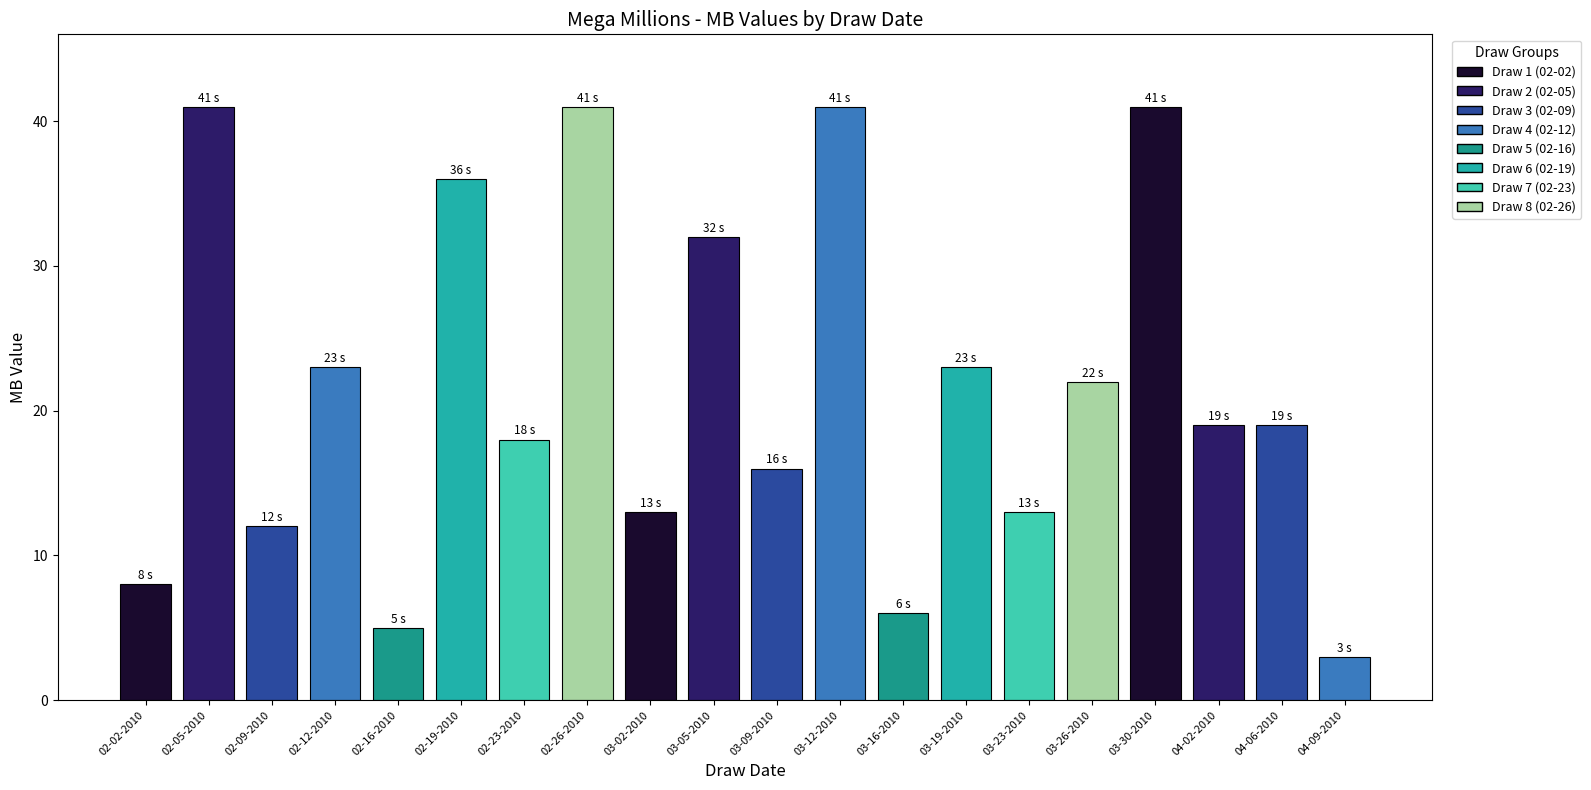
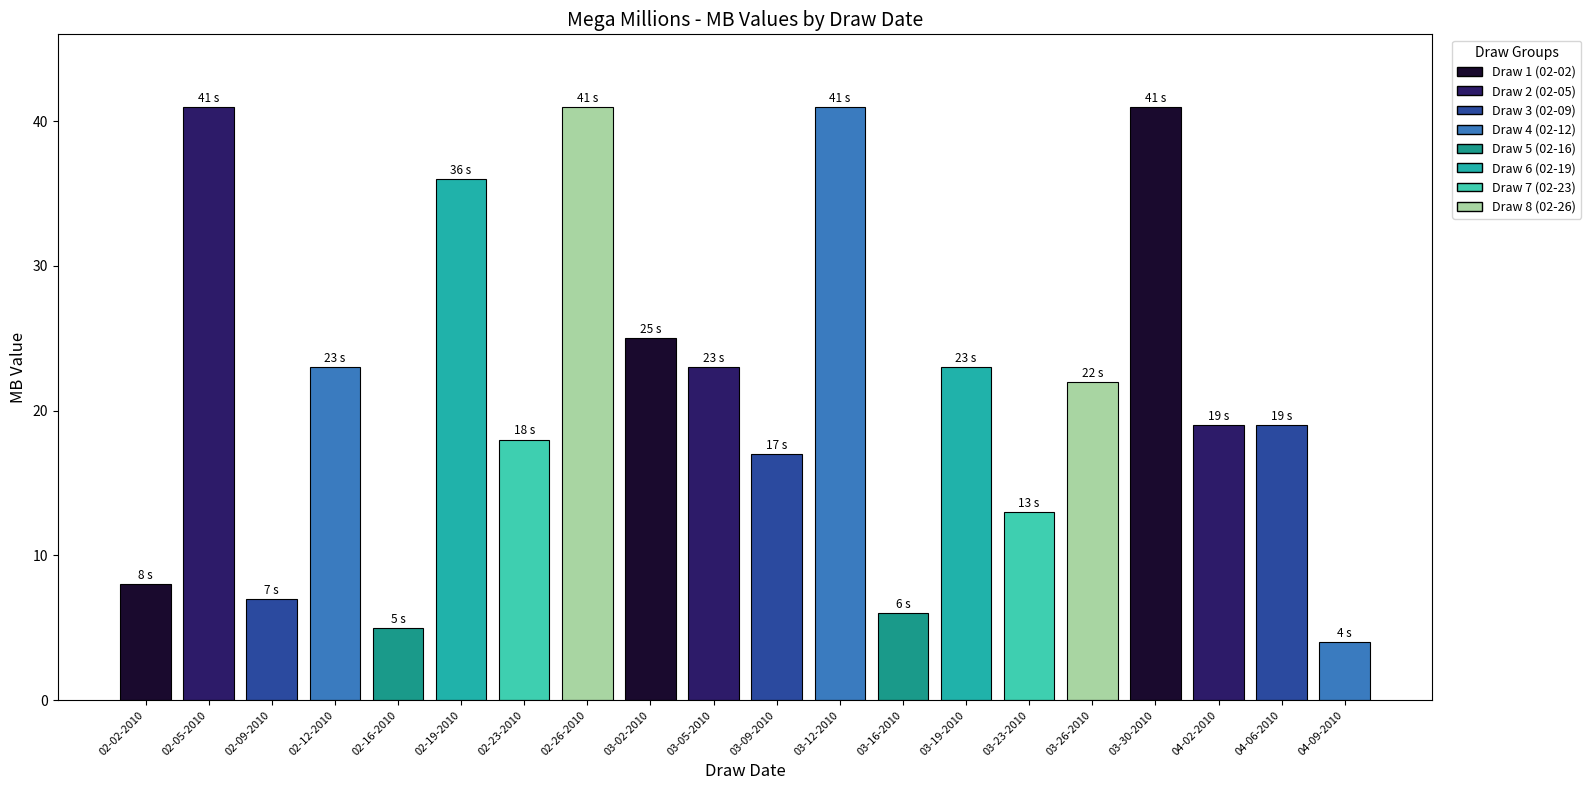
  {
    "02-02-2010": 8,
    "02-05-2010": 41,
-   "02-09-2010": 12,
+   "02-09-2010": 7,
    "02-12-2010": 23,
    "02-16-2010": 5,
    "02-19-2010": 36,
    "02-23-2010": 18,
    "02-26-2010": 41,
-   "03-02-2010": 13,
-   "03-05-2010": 32,
-   "03-09-2010": 16,
+   "03-02-2010": 25,
+   "03-05-2010": 23,
+   "03-09-2010": 17,
    "03-12-2010": 41,
    "03-16-2010": 6,
    "03-19-2010": 23,
    "03-23-2010": 13,
    "03-26-2010": 22,
    "03-30-2010": 41,
    "04-02-2010": 19,
    "04-06-2010": 19,
-   "04-09-2010": 3
+   "04-09-2010": 4
  }
